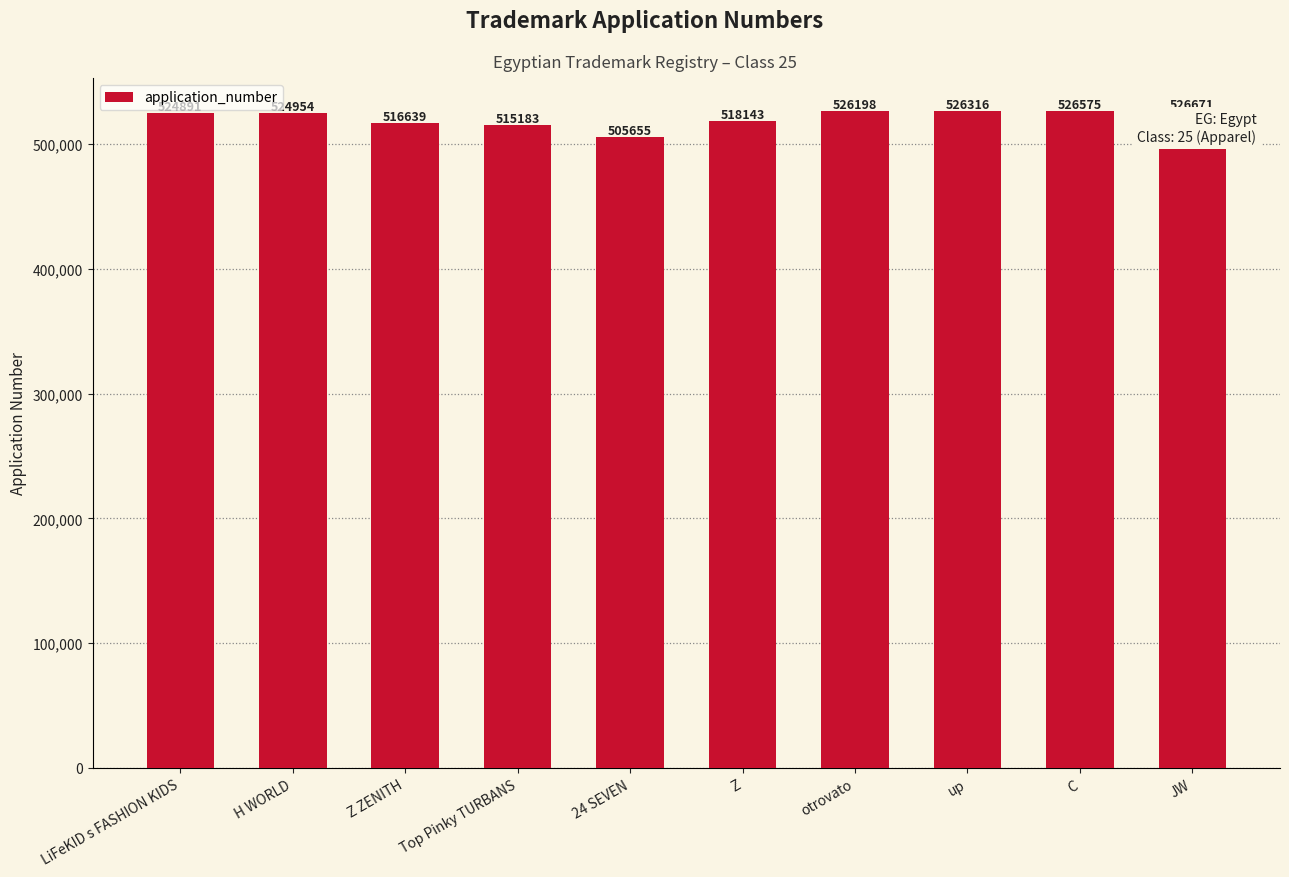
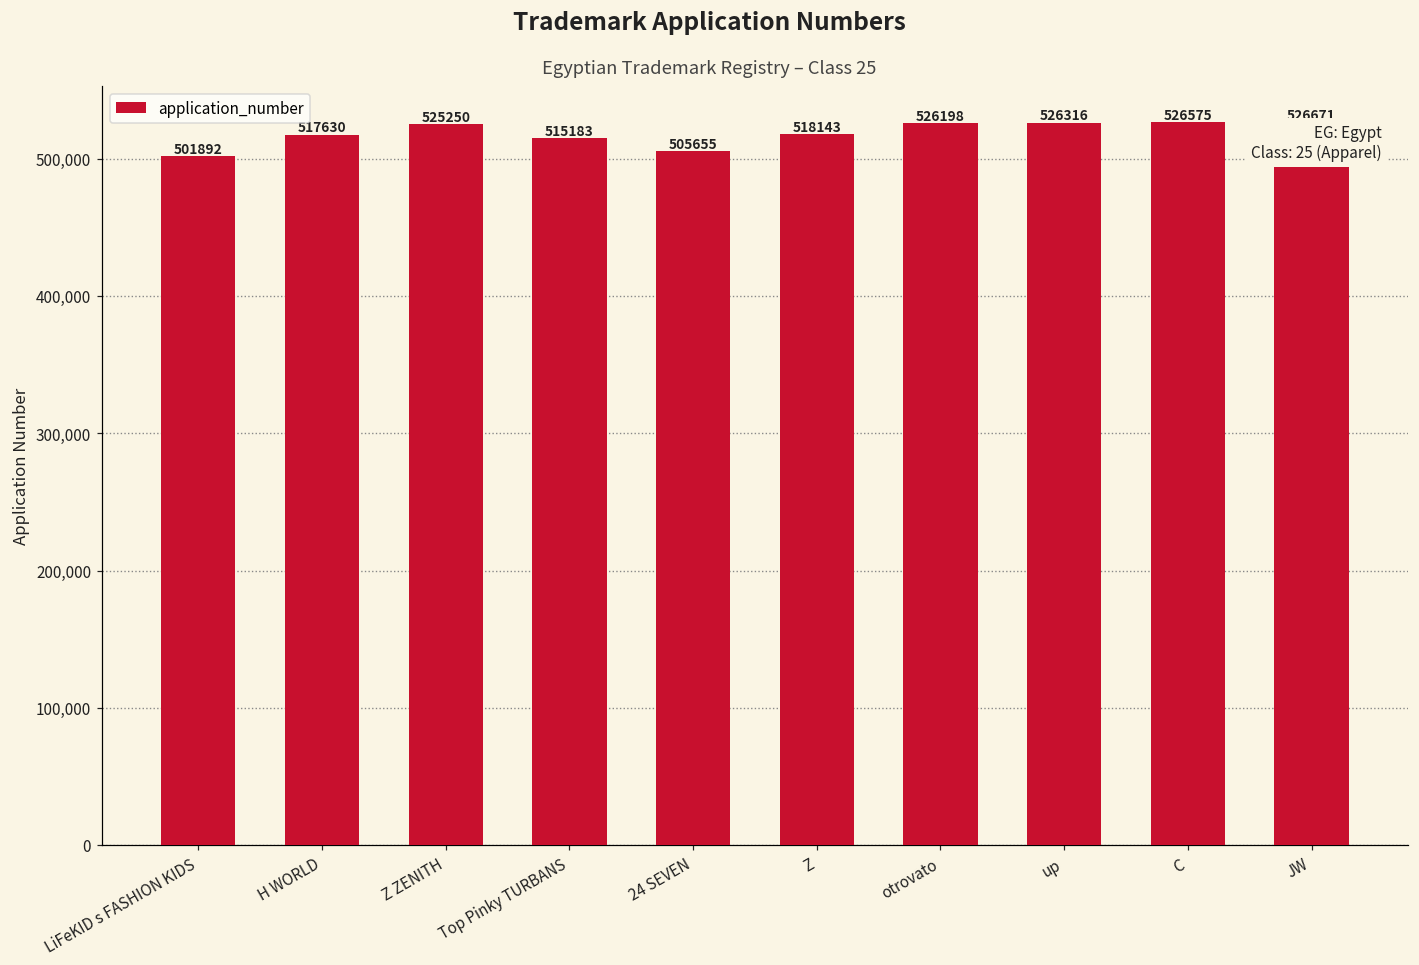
  {
-   "LiFeKID s FASHION KIDS": "525,000",
-   "H WORLD": "525,000",
-   "Z ZENITH": "516639",
+   "LiFeKID s FASHION KIDS": "502,000",
+   "H WORLD": "518,000",
+   "Z ZENITH": "525250",
    "Top Pinky TURBANS": "515183",
    "24 SEVEN": "505655",
    "Z": "518143",
    "otrovato": "526198",
    "up": "526316",
    "C": "526575"
  }
